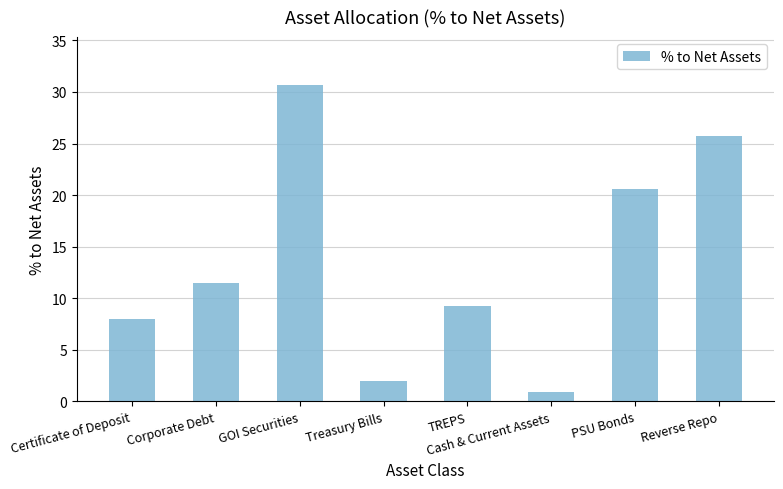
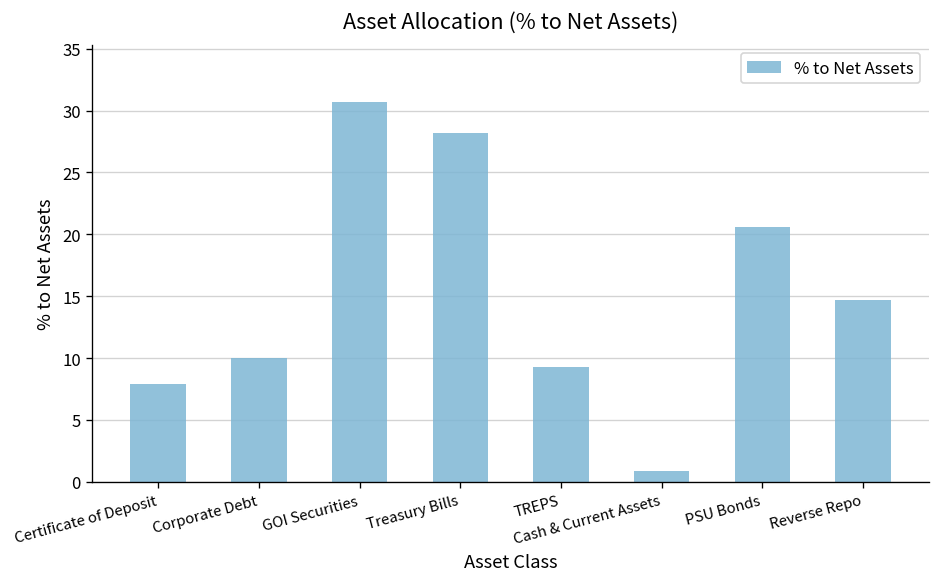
  {
    "Certificate of Deposit": 7.9,
-   "Corporate Debt": 11.4,
+   "Corporate Debt": 10.0,
    "GOI Securities": 30.7,
-   "Treasury Bills": 2.0,
+   "Treasury Bills": 28.2,
    "TREPS": 9.2,
    "Cash & Current Assets": 0.9,
    "PSU Bonds": 20.6,
-   "Reverse Repo": 25.7
+   "Reverse Repo": 14.7
  }
